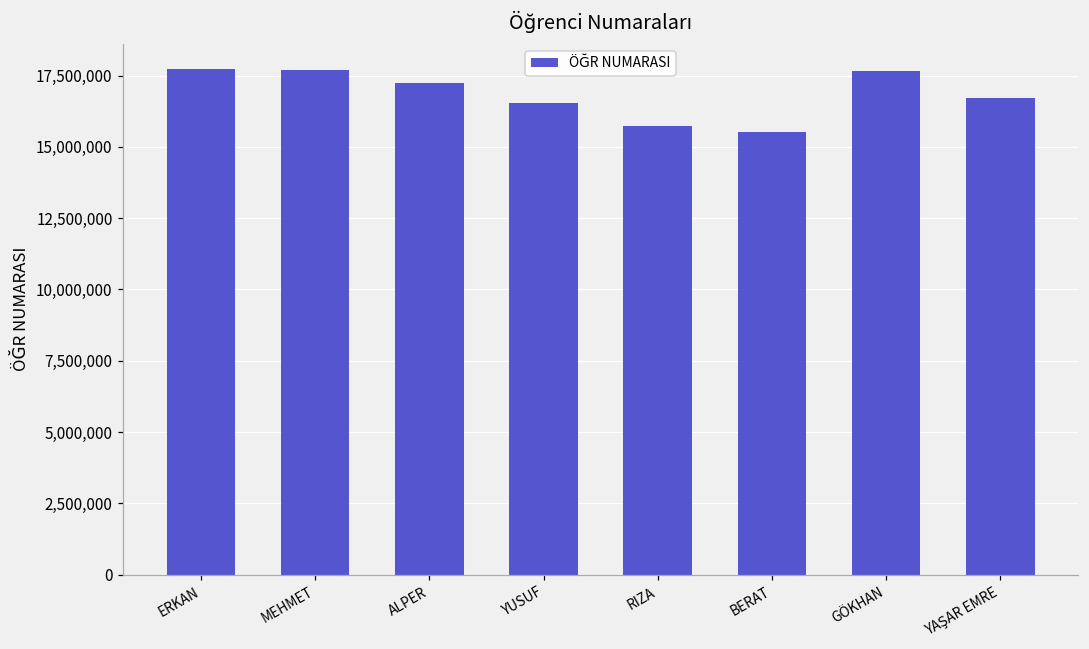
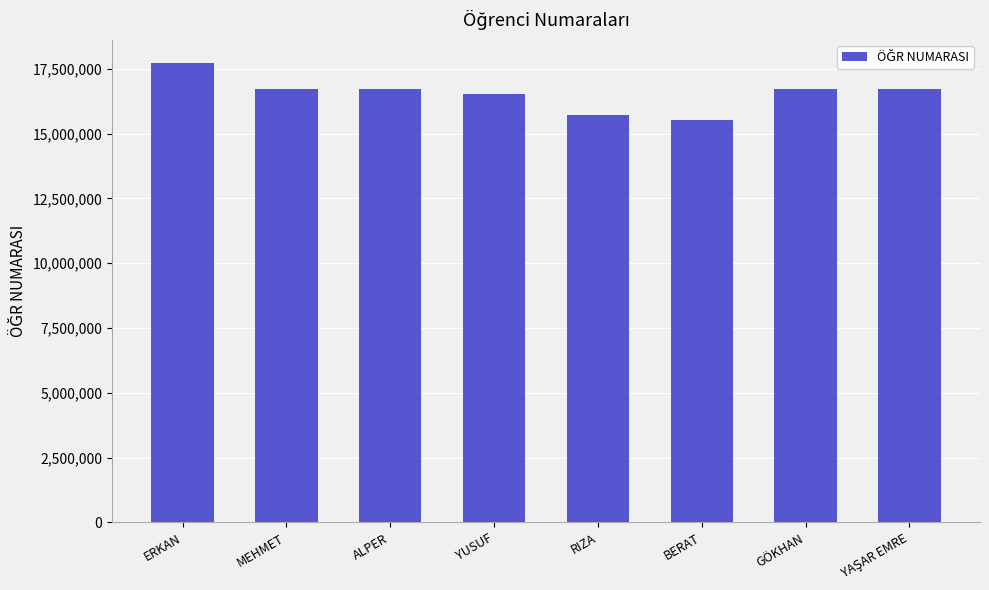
  {
    "ERKAN": "17,700,000",
-   "MEHMET": "17,700,000",
-   "ALPER": "17,200,000",
+   "MEHMET": "16,700,000",
+   "ALPER": "16,700,000",
    "YUSUF": "16,500,000",
    "RIZA": "15,700,000",
    "BERAT": "15,500,000",
-   "GÖKHAN": "17,600,000",
+   "GÖKHAN": "16,700,000",
    "YAŞAR EMRE": "16,700,000"
  }
